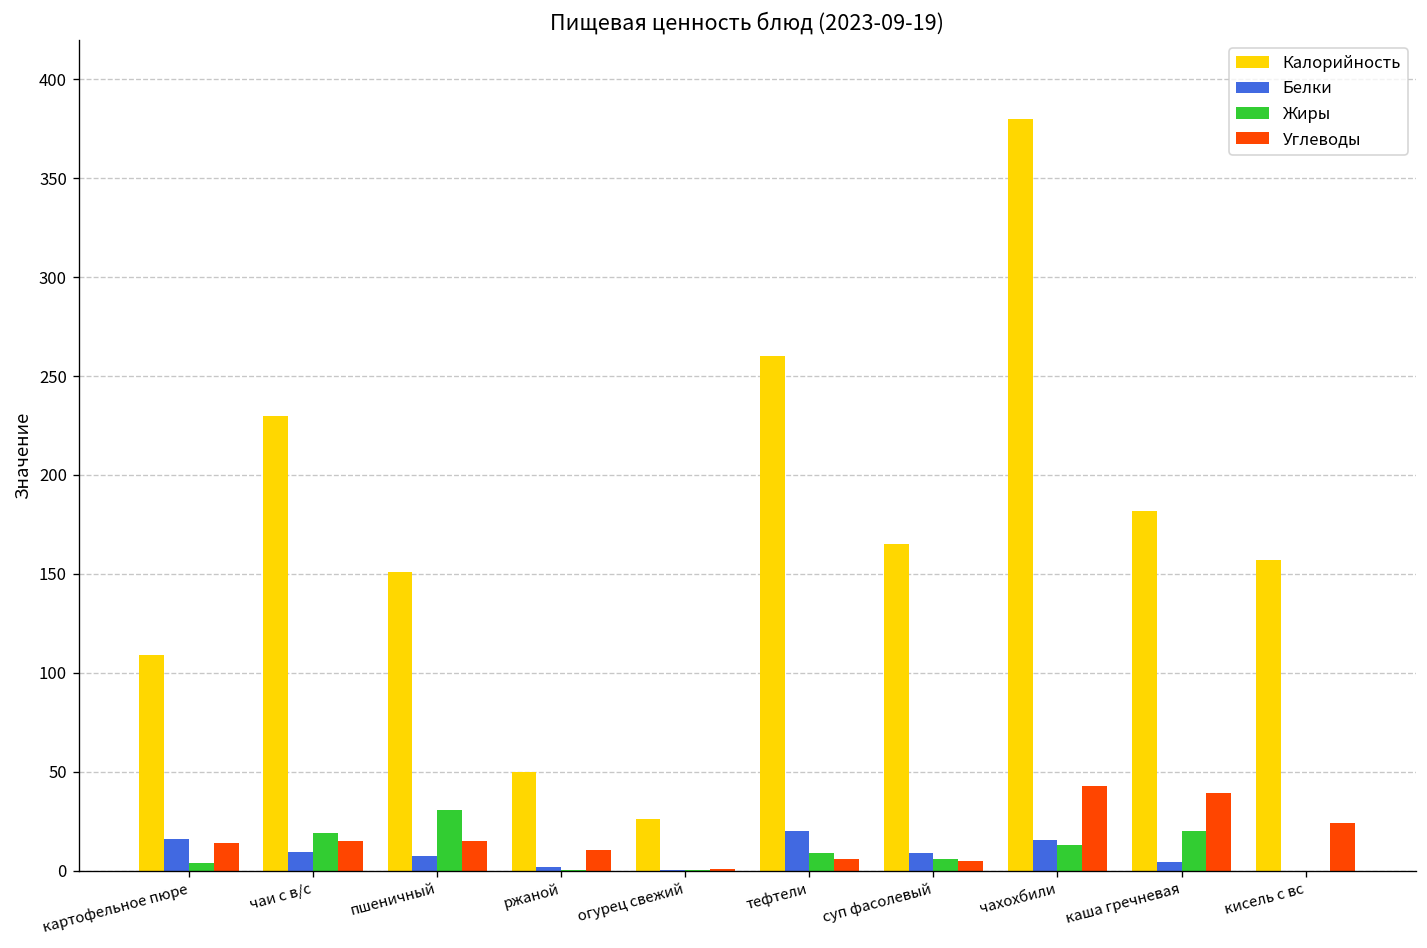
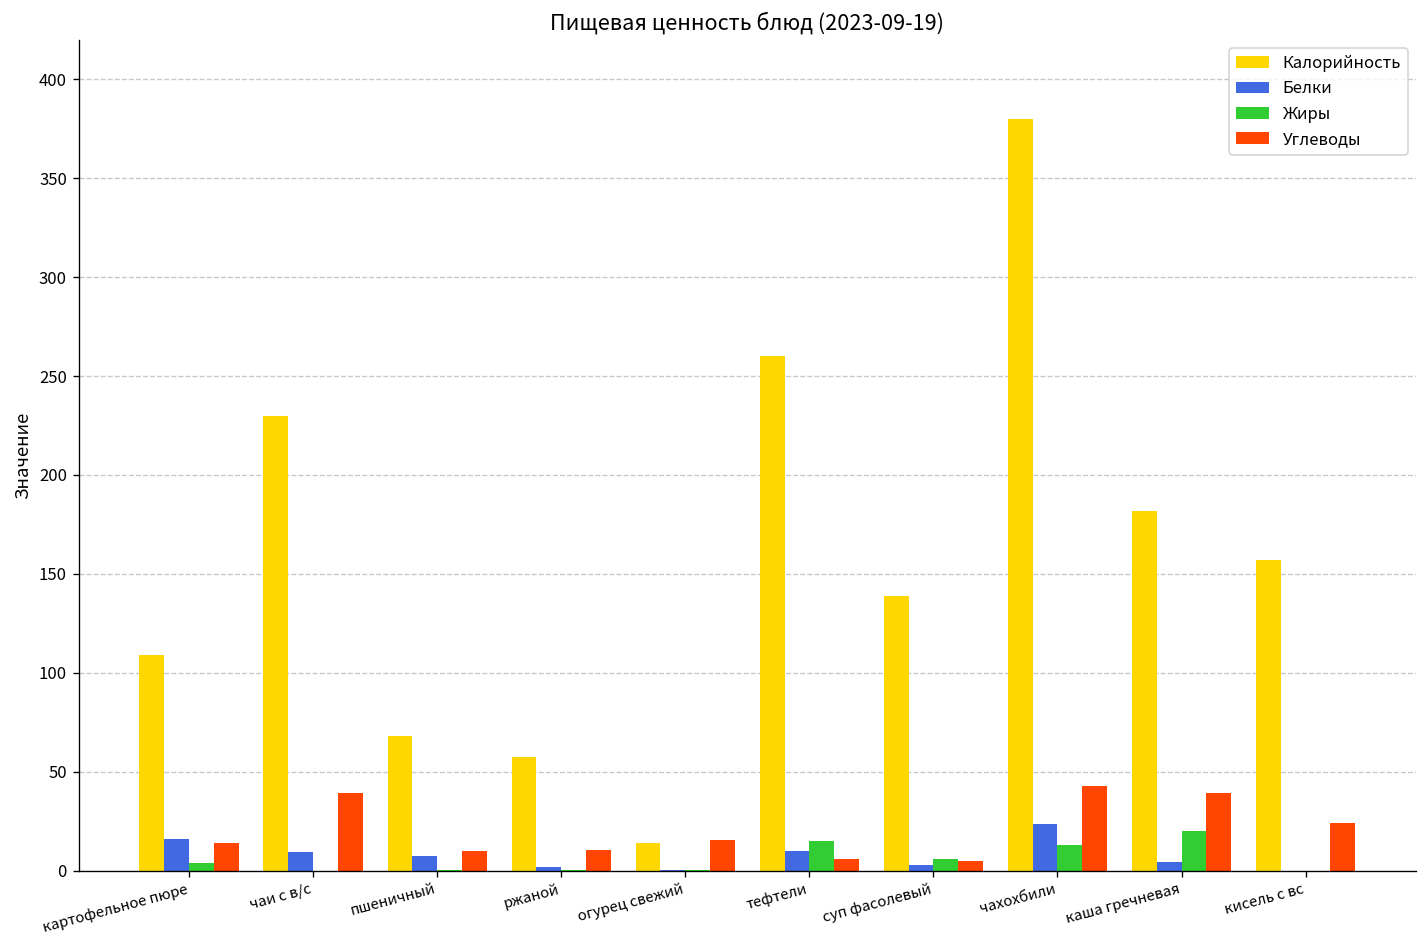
  {
    "Калорийность": {
      "картофельное пюре": 109,
      "чаи с в/с": 230,
-     "пшеничный": 151,
-     "ржаной": 50,
-     "огурец свежий": 26,
+     "пшеничный": 68,
+     "ржаной": 57,
+     "огурец свежий": 14,
      "тефтели": 260,
-     "суп фасолевый": 165,
+     "суп фасолевый": 139,
      "чахохбили": 380,
      "каша гречневая": 182,
      "кисель с вс": 157
    },
    "Белки": {
      "картофельное пюре": 16,
      "чаи с в/с": 9,
      "пшеничный": 7,
      "ржаной": 2,
-     "тефтели": 20,
-     "суп фасолевый": 9,
-     "чахохбили": 16,
+     "тефтели": 10,
+     "суп фасолевый": 3,
+     "чахохбили": 24,
      "каша гречневая": 5,
      "кисель с вс": 0
    },
    "Жиры": {
      "картофельное пюре": 4,
-     "чаи с в/с": 19,
-     "пшеничный": 31,
-     "тефтели": 9,
+     "чаи с в/с": 0,
+     "пшеничный": 0,
+     "тефтели": 15,
      "суп фасолевый": 6,
      "чахохбили": 13,
      "каша гречневая": 20,
      "кисель с вс": 0
    },
    "Углеводы": {
      "картофельное пюре": 14,
-     "чаи с в/с": 15,
-     "пшеничный": 15,
+     "чаи с в/с": 39,
+     "пшеничный": 10,
      "ржаной": 10,
-     "огурец свежий": 1,
+     "огурец свежий": 16,
      "тефтели": 6,
      "суп фасолевый": 5,
      "чахохбили": 43,
      "каша гречневая": 39,
      "кисель с вс": 24
    }
  }
